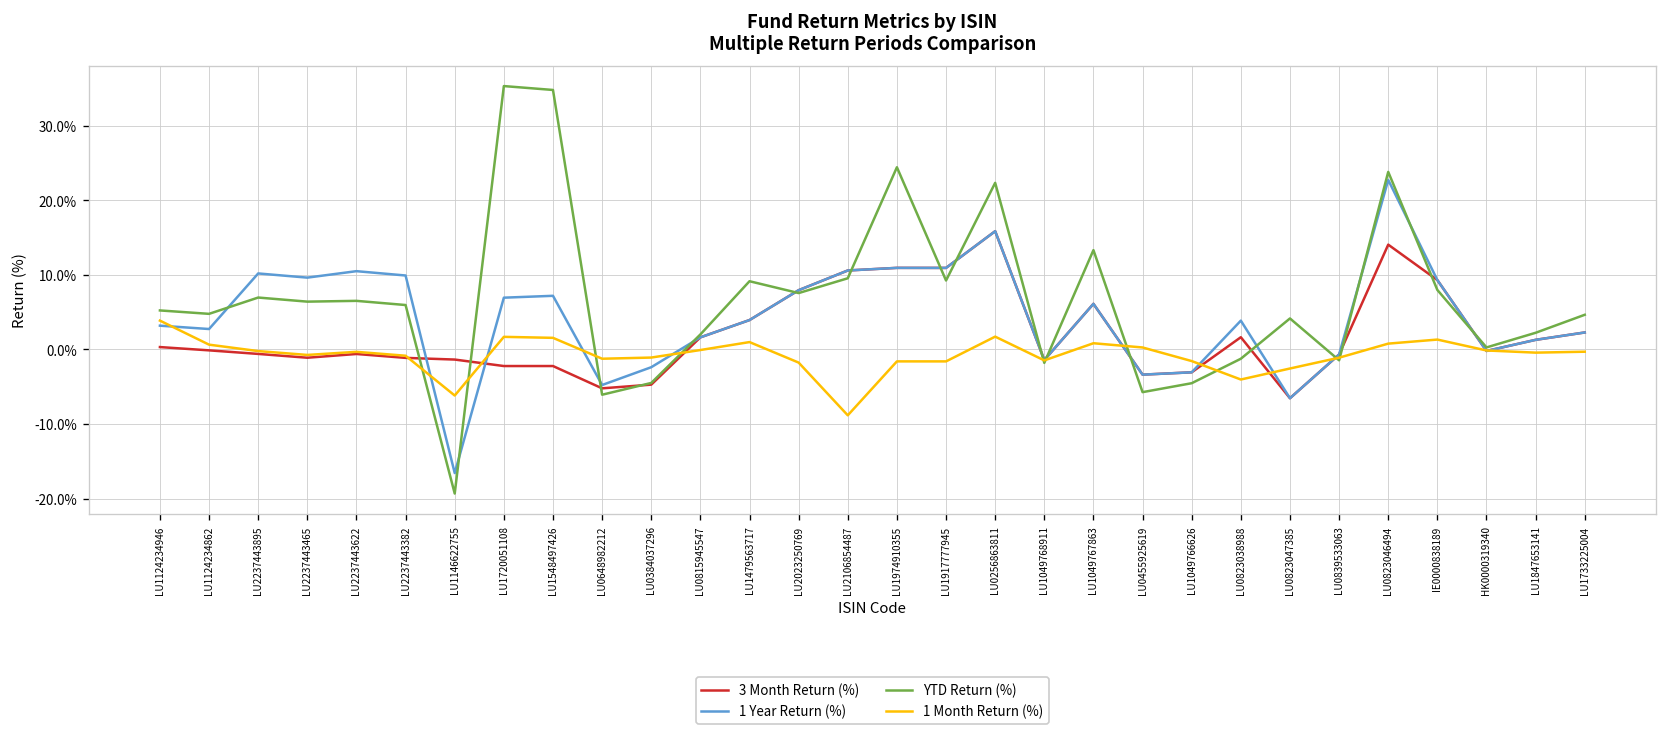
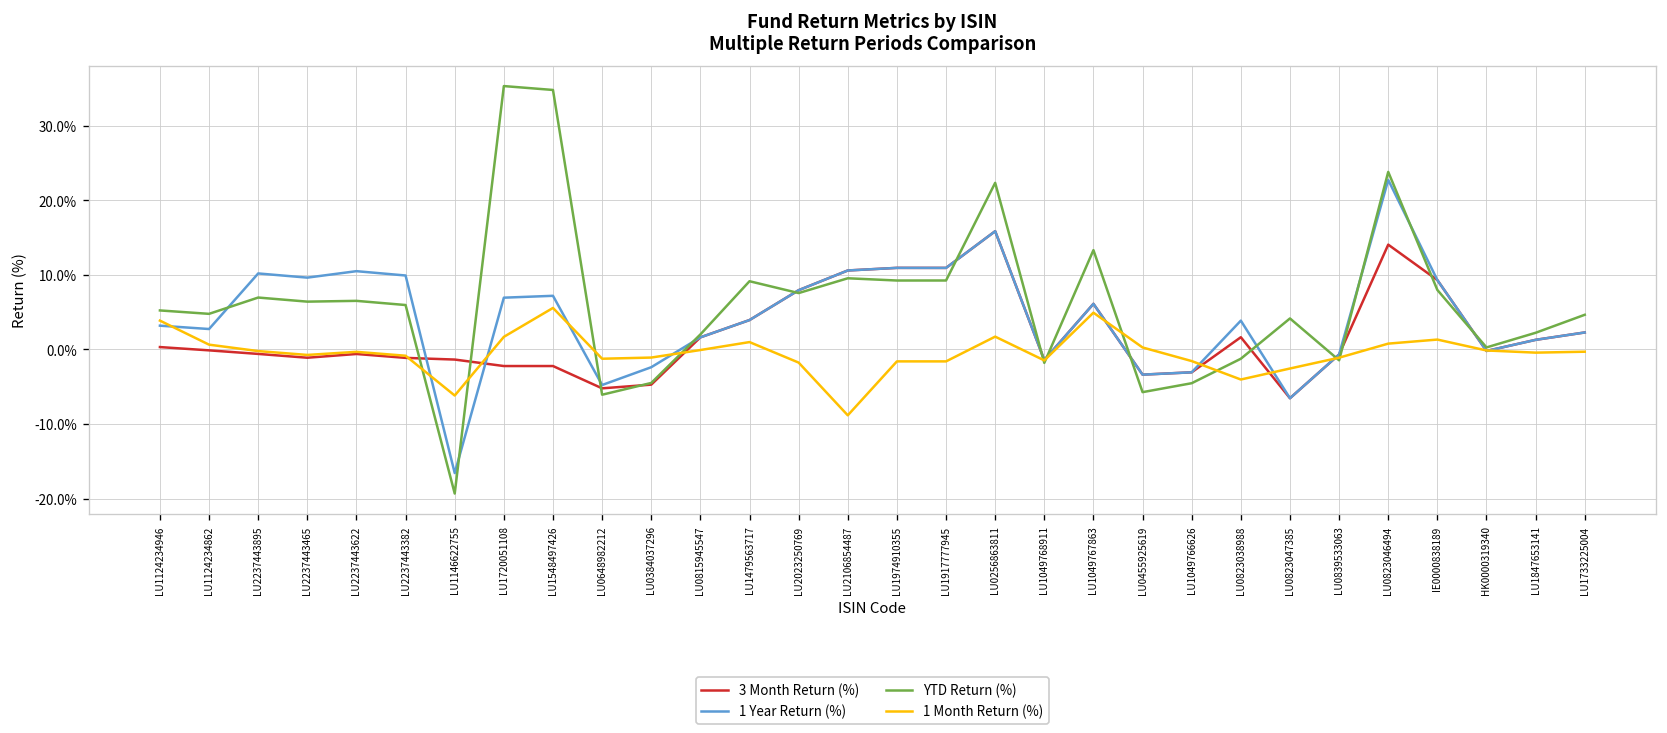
  {
    "3 Month Return (%)": {
      "LU1124234946": "0%",
      "LU1124234862": "0%",
      "LU1146622755": "-1%",
      "LU1720051108": "-2%",
      "LU1548497426": "-2%",
      "LU0648982212": "-5%",
      "LU0823038988": "2%",
      "LU0823046494": "14%"
    },
    "1 Year Return (%)": {
      "LU1124234946": "3%",
      "LU1124234862": "3%",
      "LU2237443895": "10%",
      "LU2237443465": "10%",
      "LU2237443622": "10%",
      "LU2237443382": "10%",
      "LU1146622755": "-17%",
      "LU1720051108": "7%",
      "LU1548497426": "7%",
      "LU0648982212": "-5%",
      "LU0384037296": "-2%",
      "LU0823038988": "4%",
      "LU0823046494": "23%"
    },
    "YTD Return (%)": {
      "LU1124234946": "5%",
      "LU1124234862": "5%",
      "LU2237443895": "7%",
      "LU2237443465": "6%",
      "LU2237443622": "7%",
      "LU2237443382": "6%",
      "LU1146622755": "-19%",
      "LU1720051108": "35%",
      "LU1548497426": "35%",
      "LU0648982212": "-6%",
      "LU1479563717": "9%",
      "LU2106854487": "10%",
-     "LU1974910355": "24%",
+     "LU1974910355": "9%",
      "LU1917777945": "9%",
      "LU0256863811": "22%",
      "LU1049767863": "13%",
      "LU0455925619": "-6%",
      "LU1049766626": "-5%",
      "LU0823038988": "-1%",
      "LU0823047385": "4%",
      "LU0823046494": "24%",
      "IE0000838189": "8%",
      "LU1847653141": "2%",
      "LU1733225004": "5%"
    },
    "1 Month Return (%)": {
      "LU1124234946": "4%",
      "LU1124234862": "1%",
      "LU1146622755": "-6%",
      "LU1720051108": "2%",
-     "LU1548497426": "2%",
+     "LU1548497426": "6%",
      "LU0648982212": "-1%",
      "LU0384037296": "-1%",
      "LU0815945547": "0%",
      "LU1479563717": "1%",
      "LU2023250769": "-2%",
      "LU2106854487": "-9%",
      "LU1974910355": "-2%",
      "LU1917777945": "-2%",
      "LU0256863811": "2%",
-     "LU1049767863": "1%",
+     "LU1049767863": "5%",
      "LU0455925619": "0%",
      "LU1049766626": "-2%",
      "LU0823038988": "-4%",
      "LU0823047385": "-3%",
      "LU0823046494": "1%",
      "IE0000838189": "1%",
      "LU1847653141": "0%",
      "LU1733225004": "0%"
    }
  }
